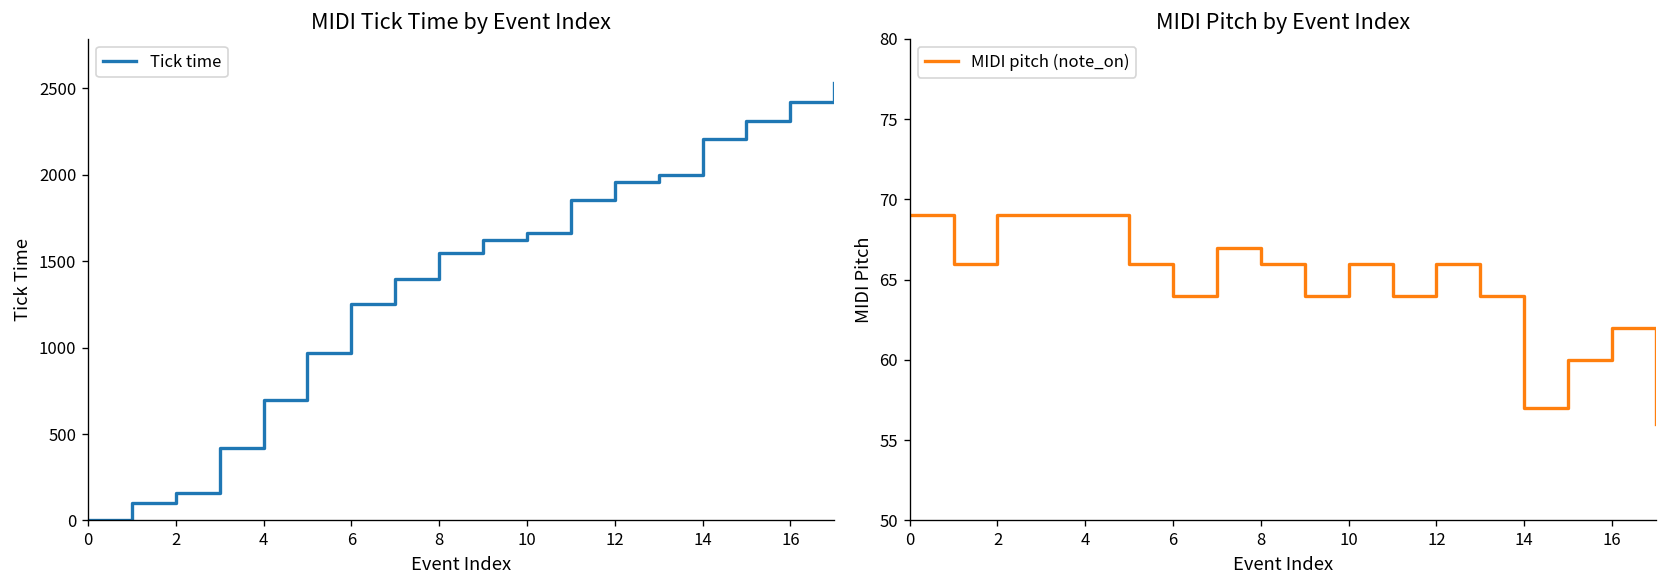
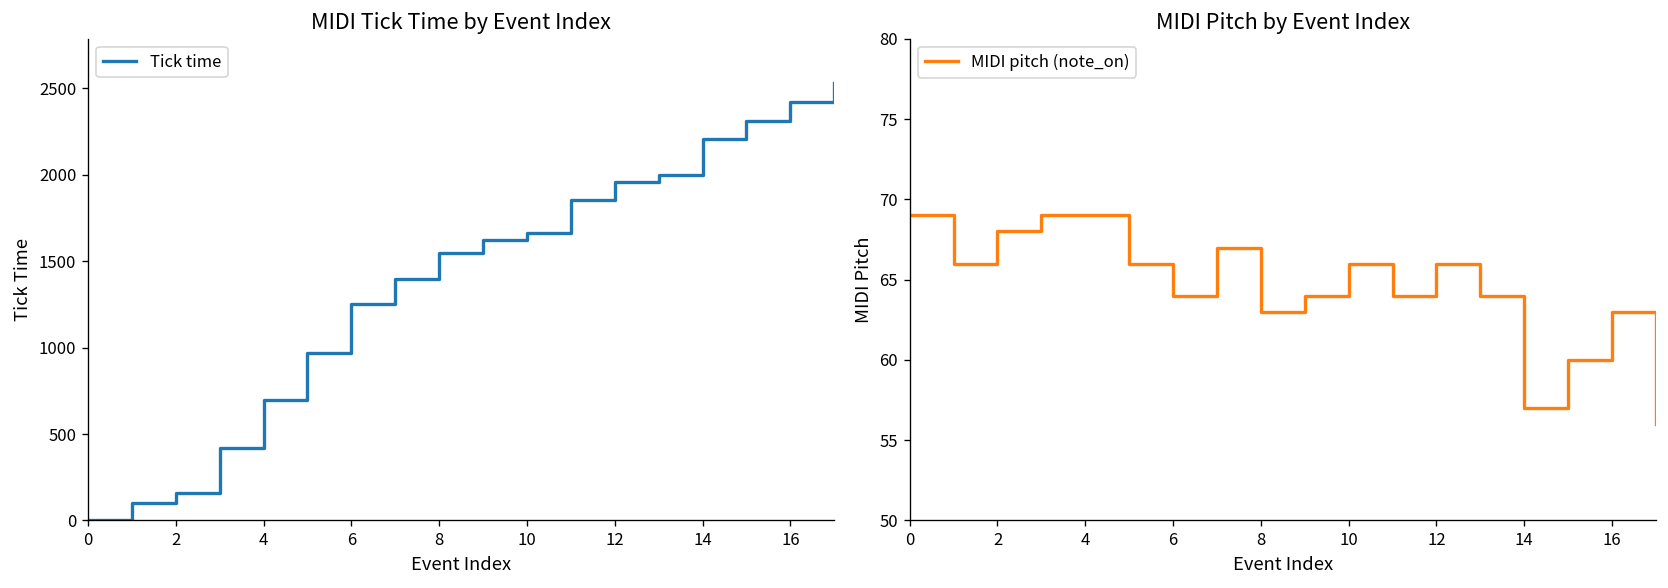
  {
    "MIDI Tick Time by Event Index": {
      "0": 0,
      "2": 160,
      "4": 690,
      "6": 1250,
      "8": 1550,
      "10": 1660,
      "12": 1960,
      "14": 2210,
      "16": 2420
    },
    "MIDI Pitch by Event Index": {
      "0": 69,
-     "2": 69,
+     "2": 68,
      "4": 69,
      "6": 64,
-     "8": 66,
+     "8": 63,
      "10": 66,
      "12": 66,
      "14": 57,
-     "16": 62
+     "16": 63
    }
  }
